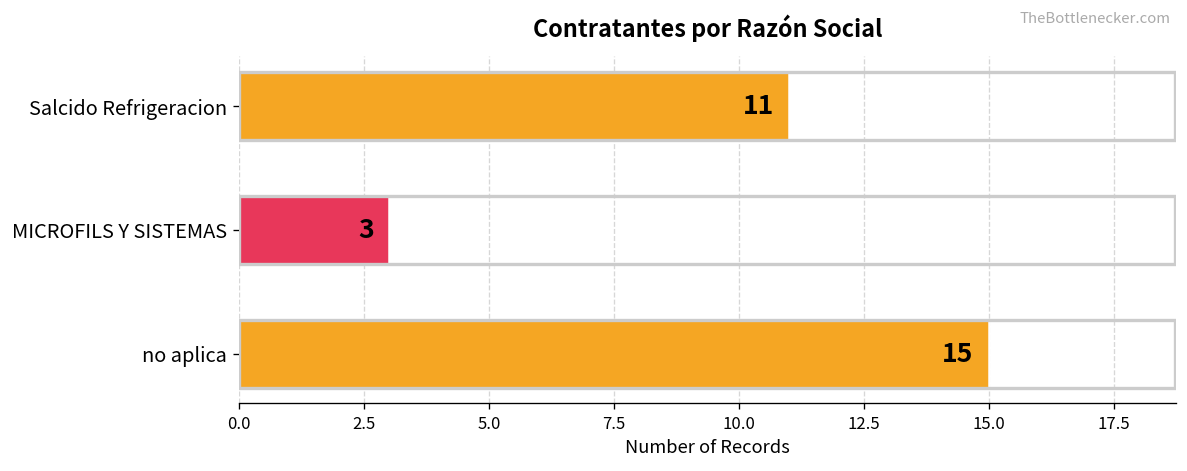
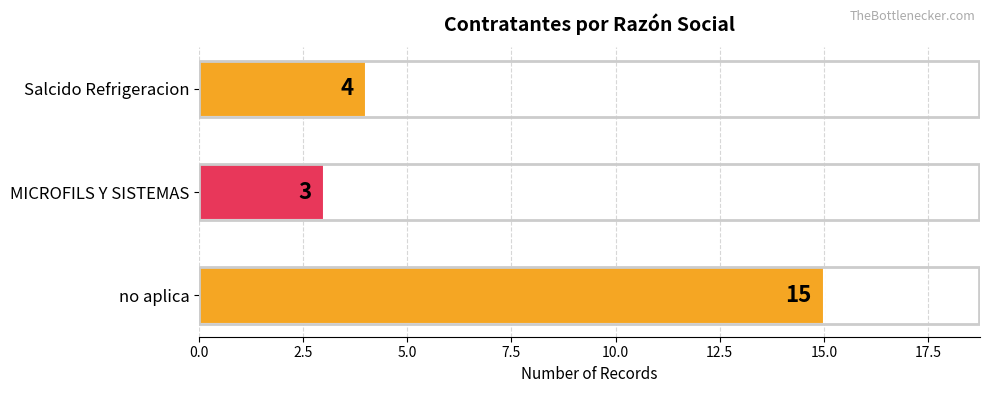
  {
-   "Salcido Refrigeracion": 11,
+   "Salcido Refrigeracion": 4,
    "MICROFILS Y SISTEMAS": 3,
    "no aplica": 15
  }
